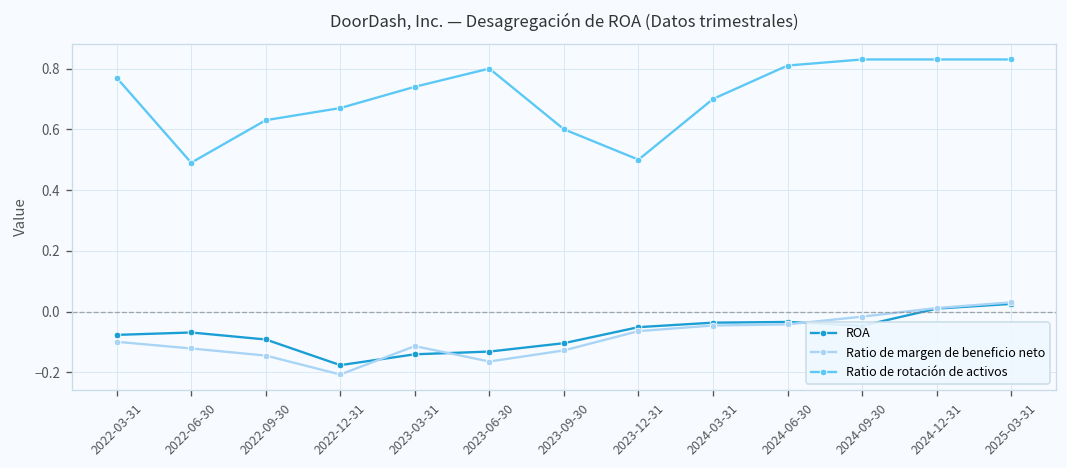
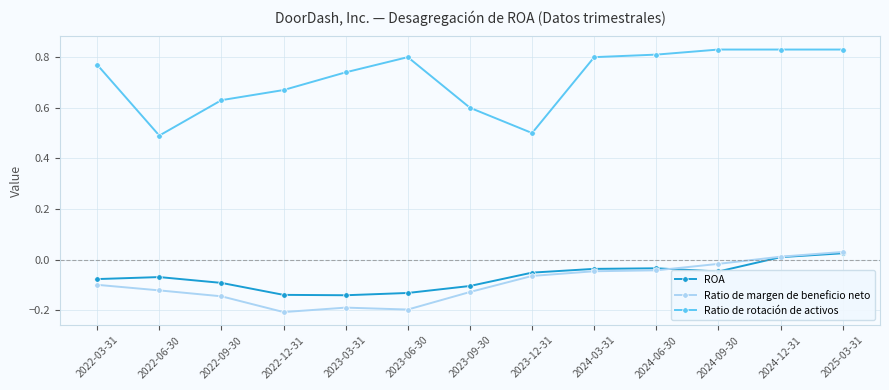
  {
    "ROA": {
      "2022-03-31": -0.08,
      "2022-06-30": -0.07,
      "2022-09-30": -0.09,
-     "2022-12-31": -0.18,
+     "2022-12-31": -0.14,
      "2023-03-31": -0.14,
      "2023-06-30": -0.13,
      "2023-09-30": -0.10,
      "2023-12-31": -0.05
    },
    "Ratio de margen de beneficio neto": {
      "2022-03-31": -0.10,
      "2022-06-30": -0.12,
      "2022-09-30": -0.15,
      "2022-12-31": -0.21,
-     "2023-03-31": -0.11,
-     "2023-06-30": -0.16,
+     "2023-03-31": -0.19,
+     "2023-06-30": -0.20,
      "2023-09-30": -0.13,
      "2023-12-31": -0.06,
      "2024-09-30": -0.02
    },
    "Ratio de rotación de activos": {
      "2022-03-31": 0.77,
      "2022-06-30": 0.49,
      "2022-09-30": 0.63,
      "2022-12-31": 0.67,
      "2023-03-31": 0.74,
      "2023-06-30": 0.8,
      "2023-09-30": 0.6,
      "2023-12-31": 0.5,
-     "2024-03-31": 0.7,
+     "2024-03-31": 0.8,
      "2024-06-30": 0.81,
      "2024-09-30": 0.83,
      "2024-12-31": 0.83,
      "2025-03-31": 0.83
    }
  }
